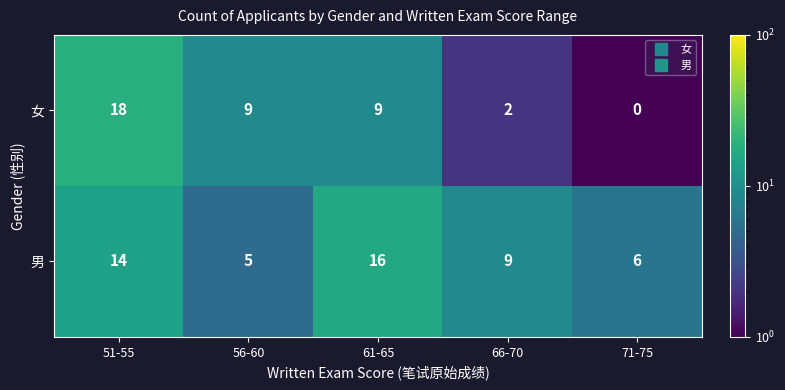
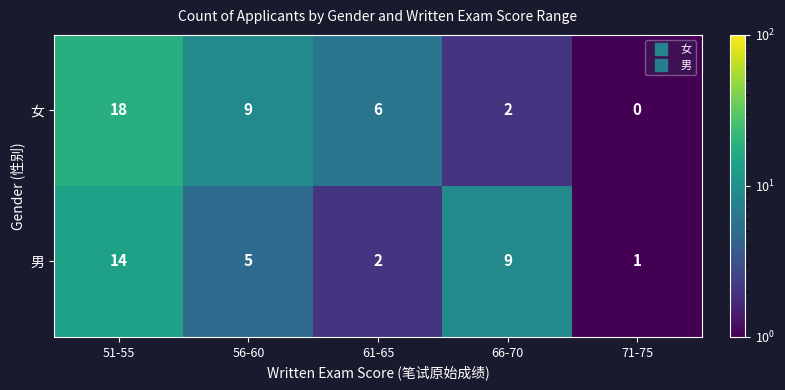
  {
    "女": {
      "51-55": 18,
      "56-60": 9,
-     "61-65": 9,
+     "61-65": 6,
      "66-70": 2,
      "71-75": 0
    },
    "男": {
      "51-55": 14,
      "56-60": 5,
-     "61-65": 16,
+     "61-65": 2,
      "66-70": 9,
-     "71-75": 6
+     "71-75": 1
    }
  }
